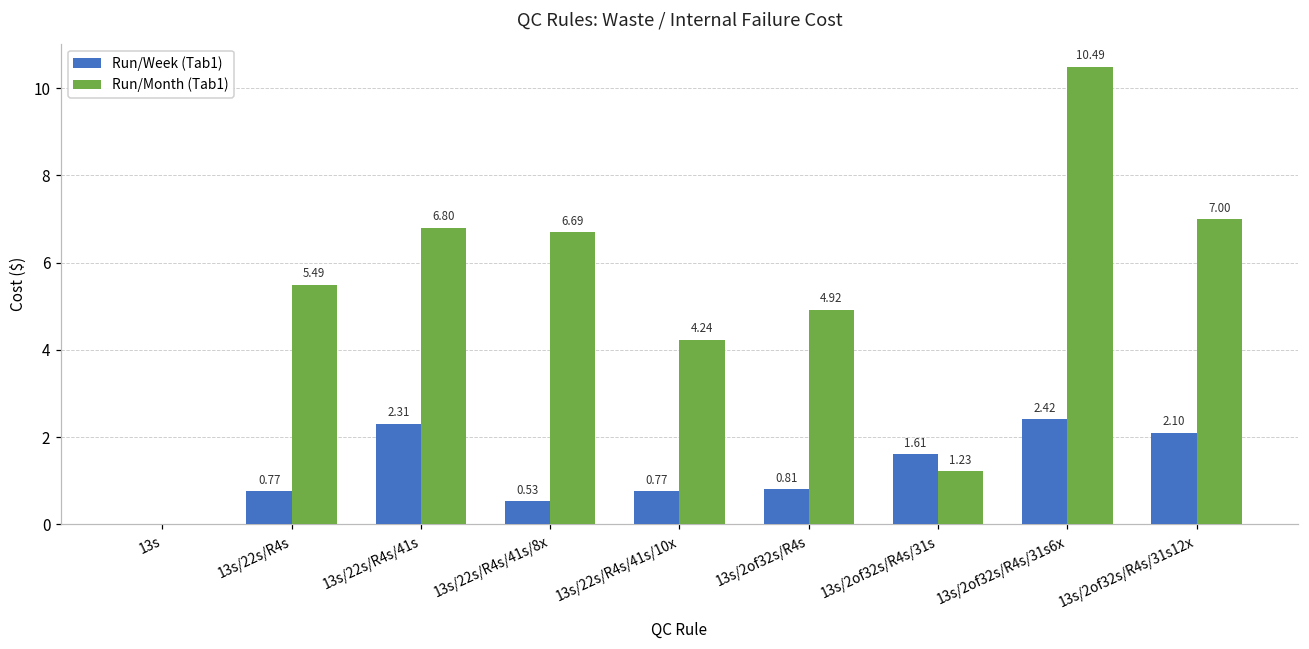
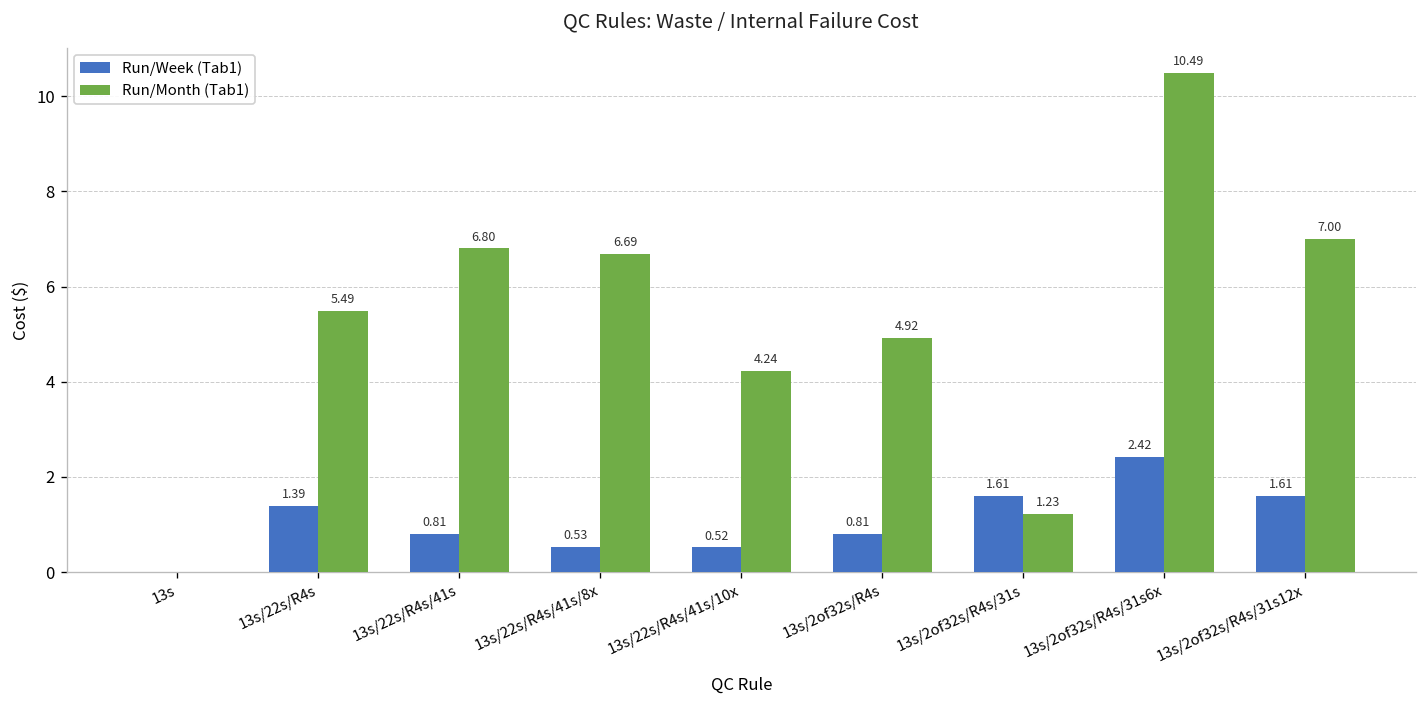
  {
    "Run/Week (Tab1)": {
-     "13s/22s/R4s": 0.77,
-     "13s/22s/R4s/41s": 2.31,
+     "13s/22s/R4s": 1.39,
+     "13s/22s/R4s/41s": 0.81,
      "13s/22s/R4s/41s/8x": 0.53,
-     "13s/22s/R4s/41s/10x": 0.77,
+     "13s/22s/R4s/41s/10x": 0.52,
      "13s/2of32s/R4s": 0.81,
      "13s/2of32s/R4s/31s": 1.61,
      "13s/2of32s/R4s/31s6x": 2.42,
-     "13s/2of32s/R4s/31s12x": 2.10
+     "13s/2of32s/R4s/31s12x": 1.61
    },
    "Run/Month (Tab1)": {
      "13s/22s/R4s": 5.49,
      "13s/22s/R4s/41s": 6.80,
      "13s/22s/R4s/41s/8x": 6.69,
      "13s/22s/R4s/41s/10x": 4.24,
      "13s/2of32s/R4s": 4.92,
      "13s/2of32s/R4s/31s": 1.23,
      "13s/2of32s/R4s/31s6x": 10.49,
      "13s/2of32s/R4s/31s12x": 7.00
    }
  }
